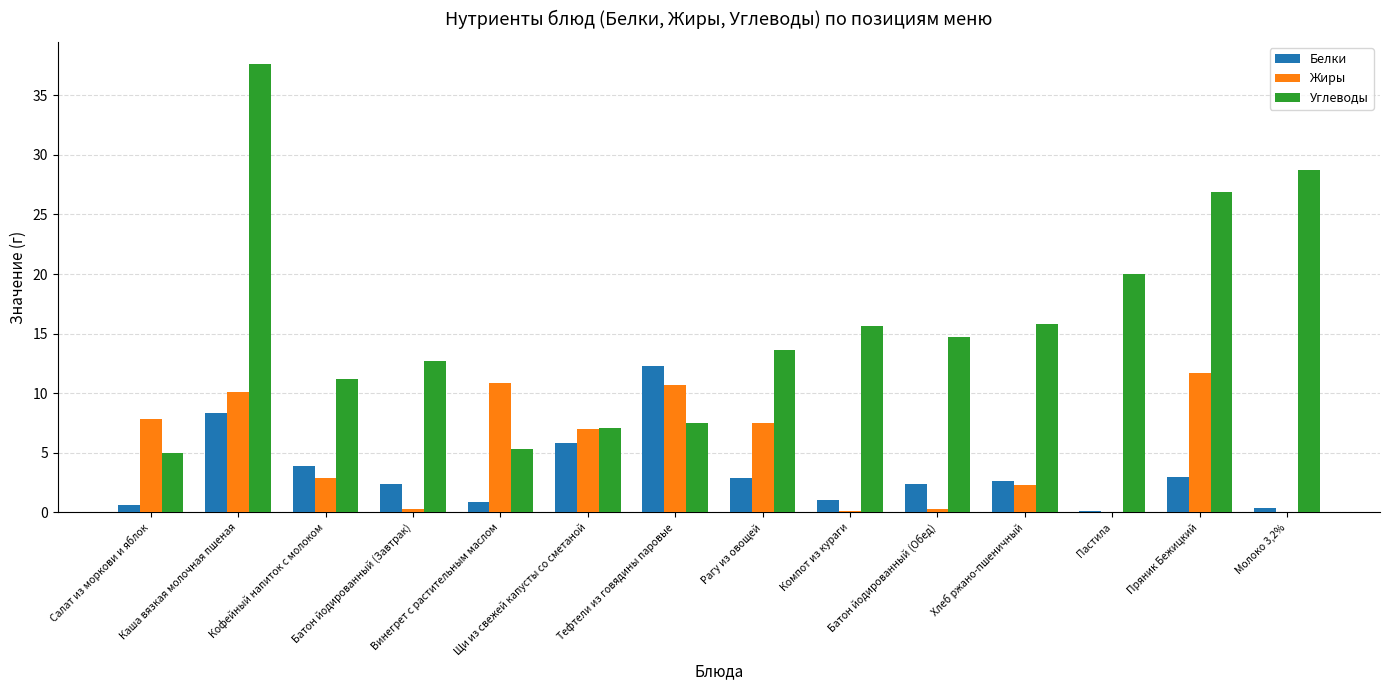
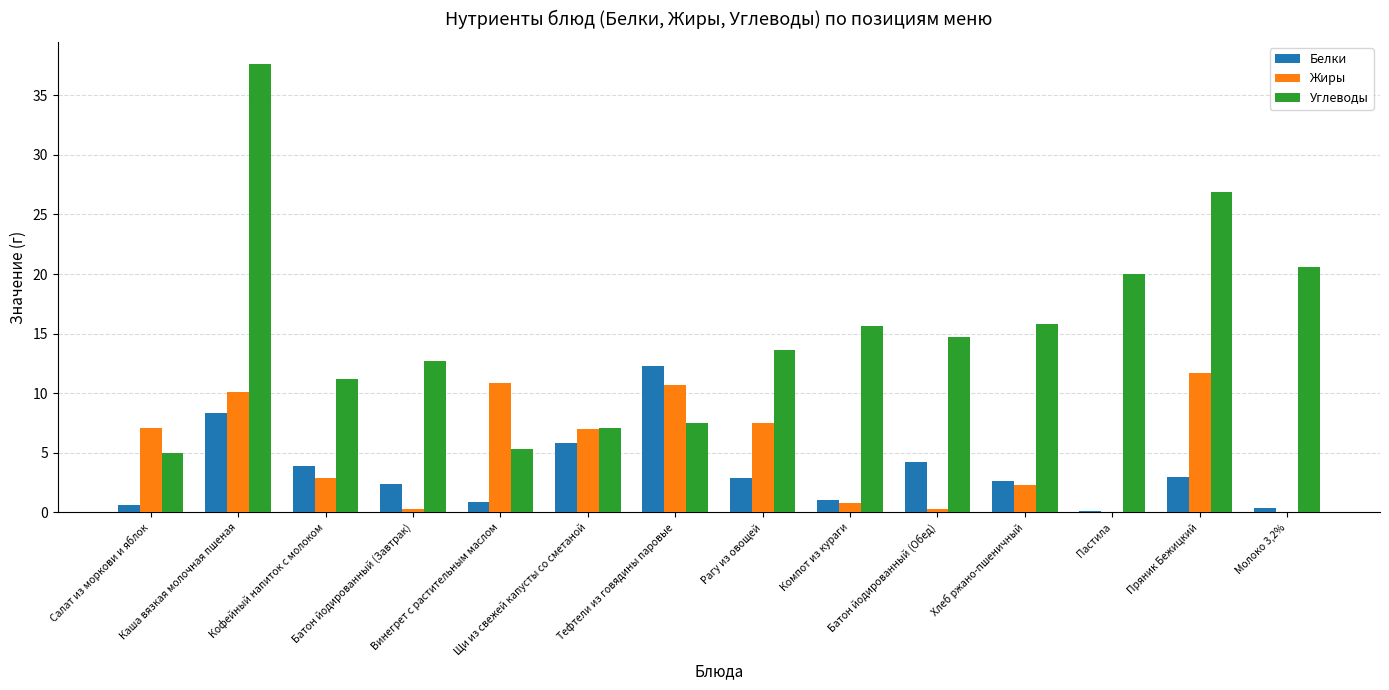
  {
    "Белки": {
      "Салат из моркови и яблок": 0.6,
      "Каша вязкая молочная пшеная": 8.3,
      "Кофейный напиток с молоком": 3.9,
      "Батон йодированный (Завтрак)": 2.4,
      "Винегрет с растительным маслом": 0.9,
      "Щи из свежей капусты со сметаной": 5.8,
      "Тефтели из говядины паровые": 12.3,
      "Рагу из овощей": 2.9,
      "Компот из кураги": 1.0,
-     "Батон йодированный (Обед)": 2.4,
+     "Батон йодированный (Обед)": 4.2,
      "Хлеб ржано-пшеничный": 2.6,
      "Пряник Бежицкий": 3.0,
      "Молоко 3,2%": 0.4
    },
    "Жиры": {
-     "Салат из моркови и яблок": 7.8,
+     "Салат из моркови и яблок": 7.1,
      "Каша вязкая молочная пшеная": 10.1,
      "Кофейный напиток с молоком": 2.9,
      "Батон йодированный (Завтрак)": 0.3,
      "Винегрет с растительным маслом": 10.9,
      "Щи из свежей капусты со сметаной": 7.0,
      "Тефтели из говядины паровые": 10.7,
      "Рагу из овощей": 7.5,
-     "Компот из кураги": 0.1,
+     "Компот из кураги": 0.8,
      "Батон йодированный (Обед)": 0.3,
      "Хлеб ржано-пшеничный": 2.3,
      "Пастила": 0.0,
      "Пряник Бежицкий": 11.7,
      "Молоко 3,2%": 0.0
    },
    "Углеводы": {
      "Салат из моркови и яблок": 5.0,
      "Каша вязкая молочная пшеная": 37.6,
      "Кофейный напиток с молоком": 11.2,
      "Батон йодированный (Завтрак)": 12.7,
      "Винегрет с растительным маслом": 5.3,
      "Щи из свежей капусты со сметаной": 7.1,
      "Тефтели из говядины паровые": 7.5,
      "Рагу из овощей": 13.6,
      "Компот из кураги": 15.6,
      "Батон йодированный (Обед)": 14.7,
      "Хлеб ржано-пшеничный": 15.8,
      "Пастила": 20.0,
      "Пряник Бежицкий": 26.9,
-     "Молоко 3,2%": 28.7
+     "Молоко 3,2%": 20.6
    }
  }
